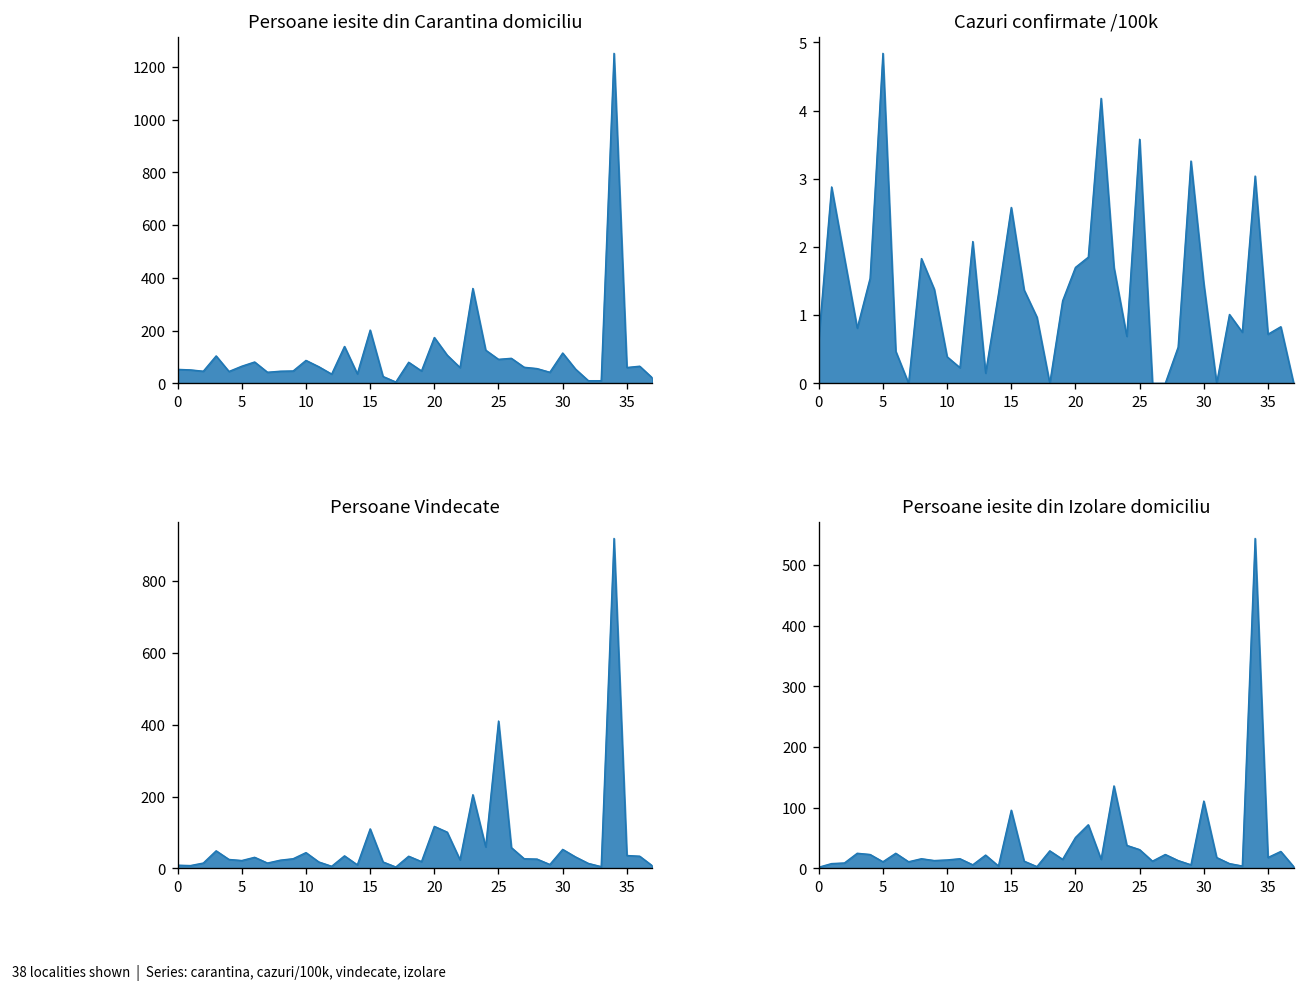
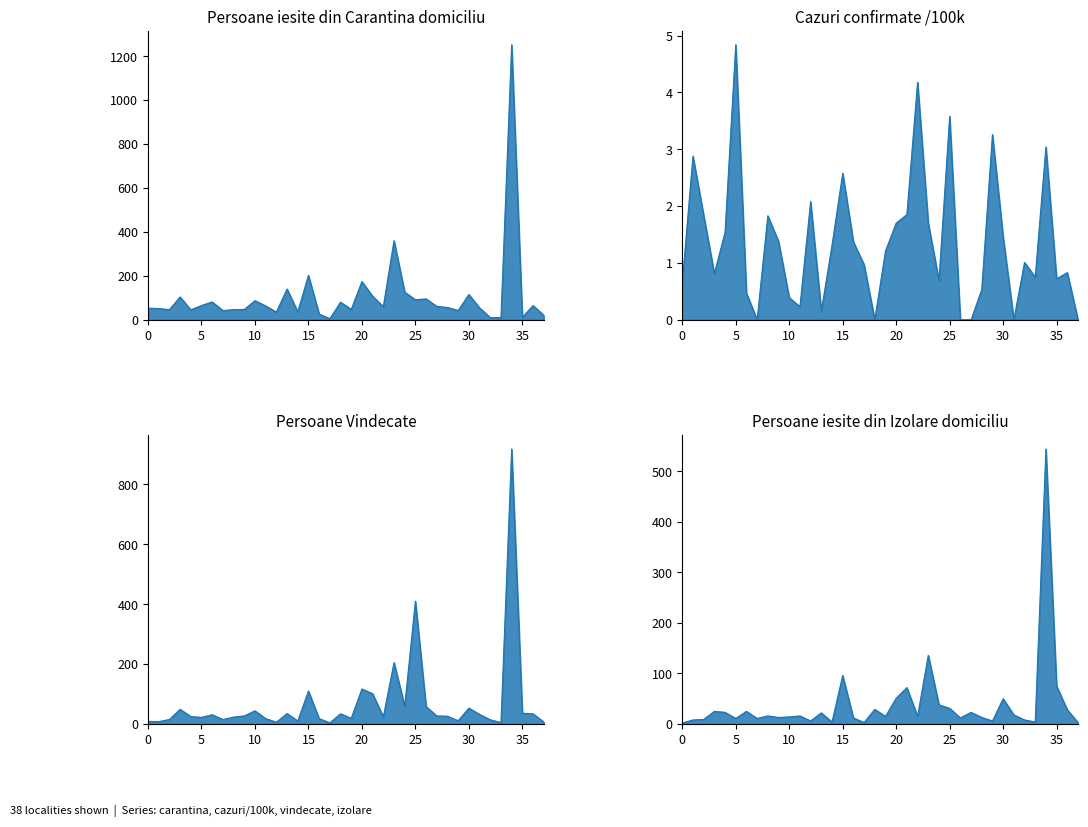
  {
    "Persoane iesite din Carantina domiciliu": {
      "0": 50,
      "5": 70,
      "10": 90,
      "15": 200,
      "20": 170,
      "25": 90,
      "30": 120,
-     "35": 60
+     "35": 10
    },
    "Cazuri confirmate /100k": {
      "0": 0.7,
      "5": 4.8,
      "10": 0.4,
      "15": 2.6,
      "20": 1.7,
      "25": 3.6,
      "30": 1.5,
      "35": 0.7
    },
    "Persoane Vindecate": {
      "0": 10,
      "5": 20,
      "10": 40,
      "15": 110,
      "20": 120,
      "25": 410,
      "30": 50,
      "35": 40
    },
    "Persoane iesite din Izolare domiciliu": {
      "0": 0,
      "5": 10,
      "10": 10,
      "15": 100,
      "20": 50,
      "25": 30,
-     "30": 110,
-     "35": 20
+     "30": 50,
+     "35": 80
    }
  }
